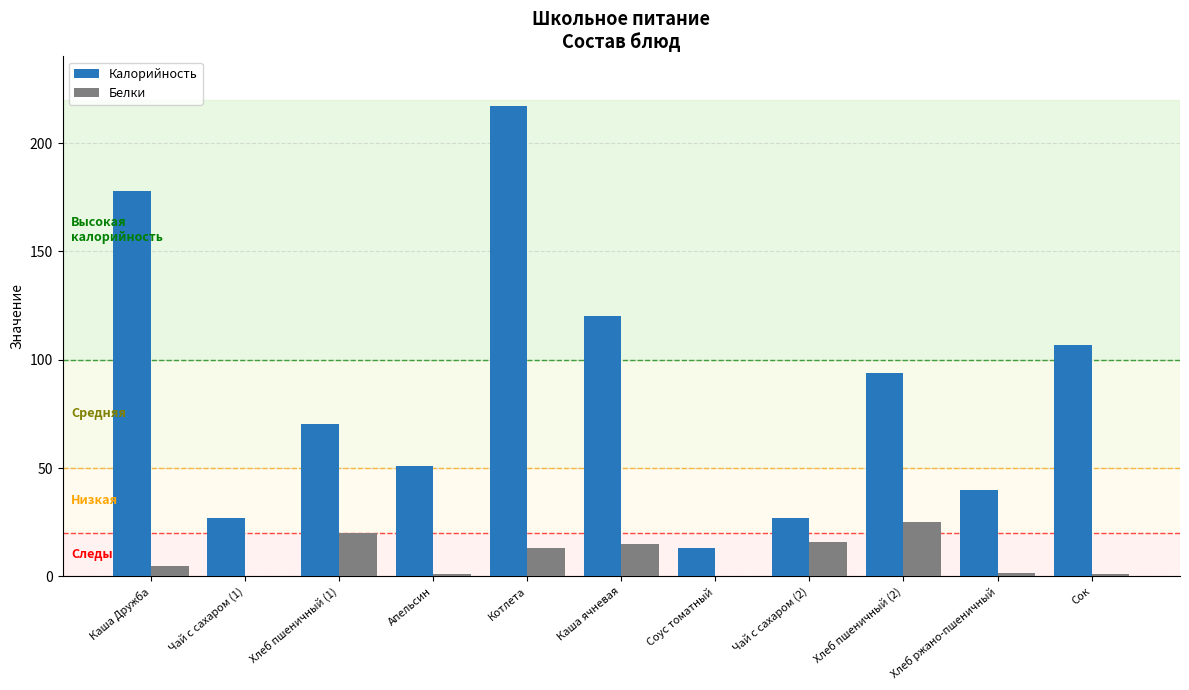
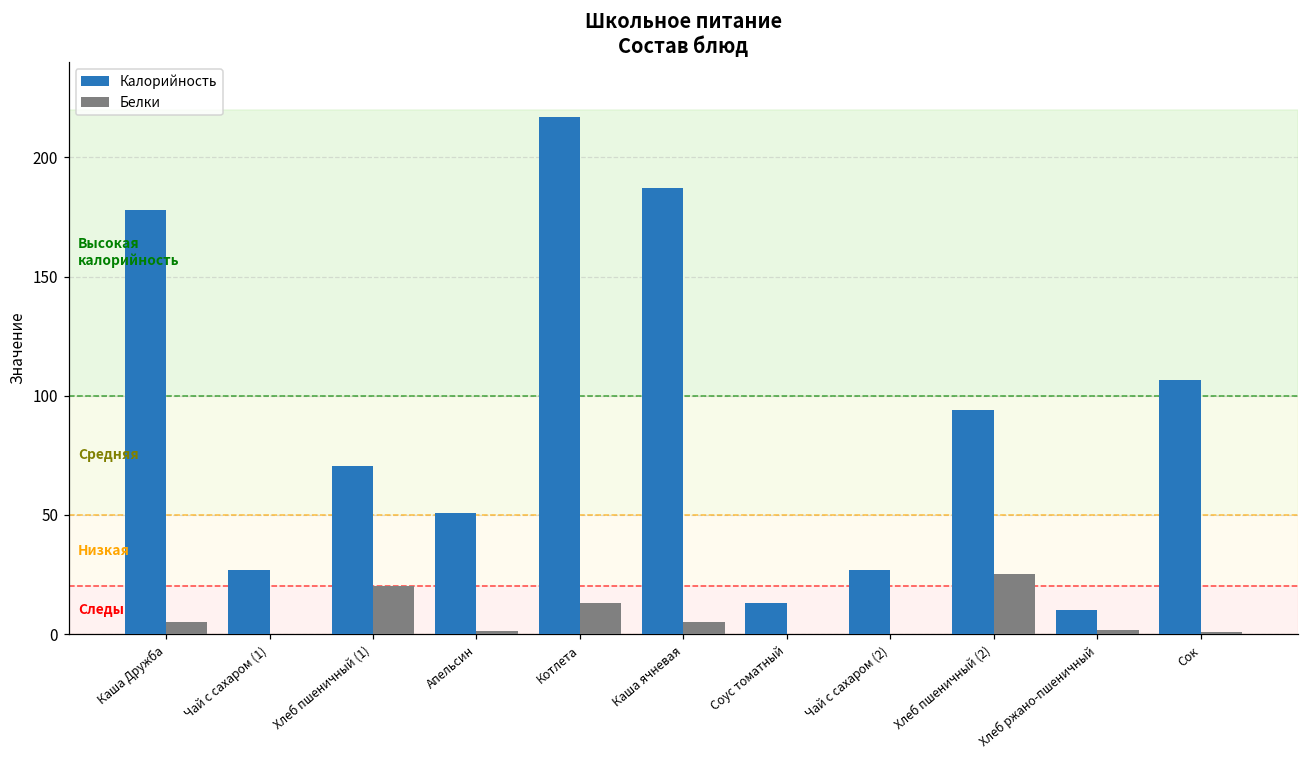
  {
    "Калорийность": {
      "Каша Дружба": 178,
      "Чай с сахаром (1)": 27,
      "Хлеб пшеничный (1)": 71,
      "Апельсин": 51,
      "Котлета": 217,
-     "Каша ячневая": 120,
+     "Каша ячневая": 187,
      "Соус томатный": 13,
      "Чай с сахаром (2)": 27,
      "Хлеб пшеничный (2)": 94,
-     "Хлеб ржано-пшеничный": 40,
+     "Хлеб ржано-пшеничный": 10,
      "Сок": 107
    },
    "Белки": {
      "Каша Дружба": 5,
      "Хлеб пшеничный (1)": 20,
      "Апельсин": 1,
      "Котлета": 13,
-     "Каша ячневая": 15,
+     "Каша ячневая": 5,
      "Соус томатный": 0,
-     "Чай с сахаром (2)": 16,
+     "Чай с сахаром (2)": 0,
      "Хлеб пшеничный (2)": 25,
      "Хлеб ржано-пшеничный": 2
    }
  }
